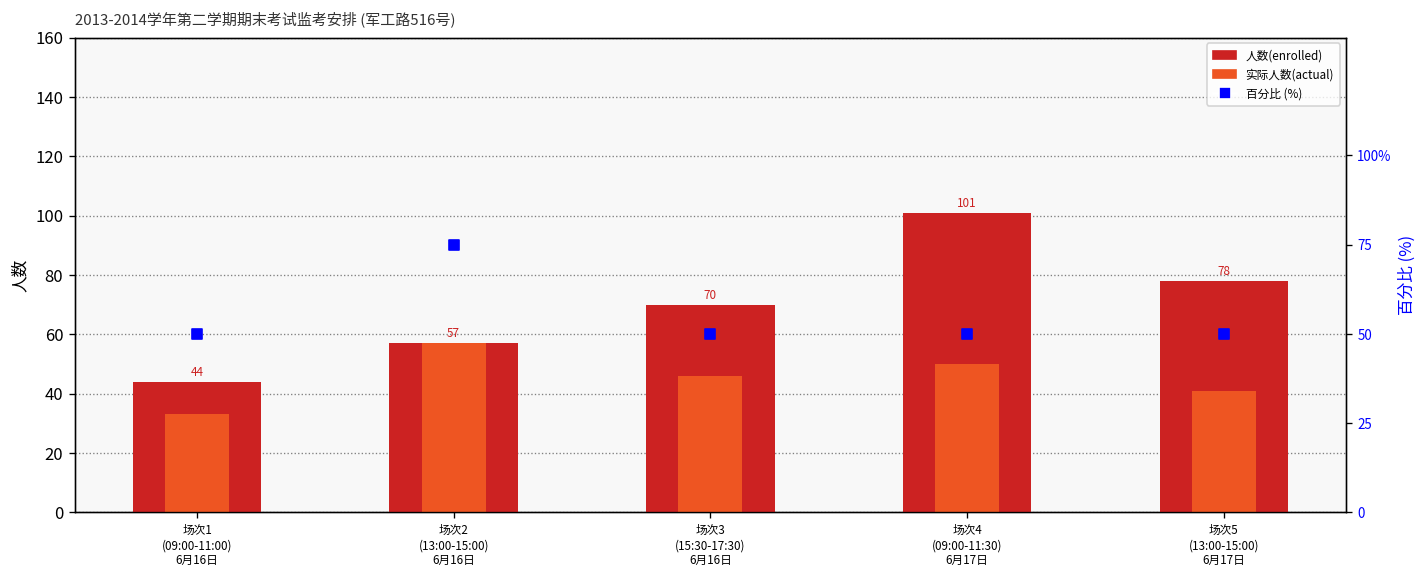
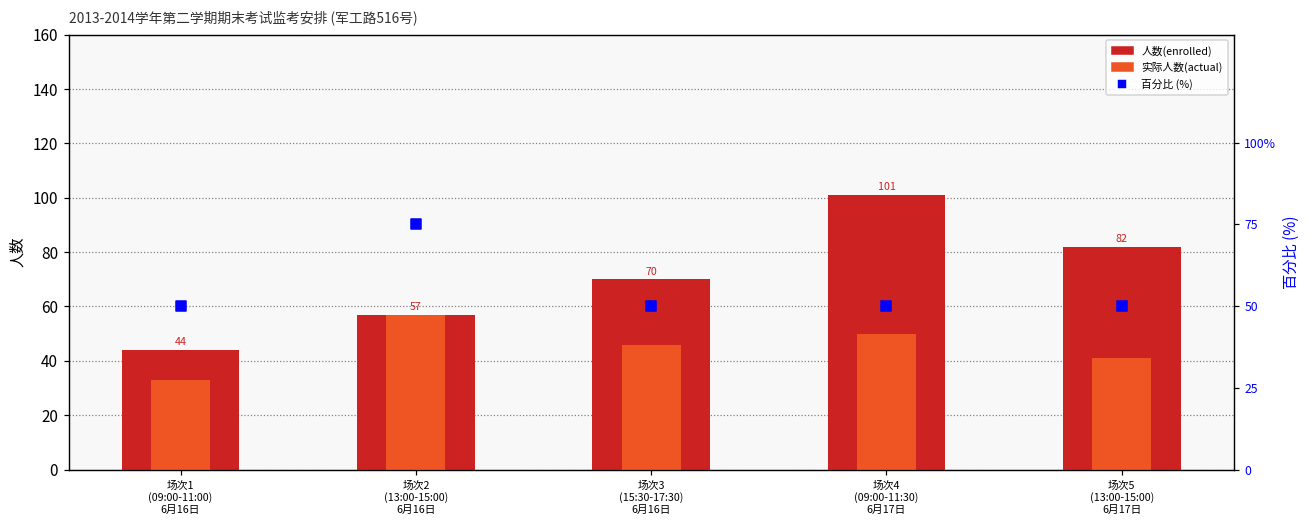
  {
    "人数(enrolled)": {
      "场次1 (09:00-11:00) 6月16日": 44,
      "场次2 (13:00-15:00) 6月16日": 57,
      "场次3 (15:30-17:30) 6月16日": 70,
      "场次4 (09:00-11:30) 6月17日": 101,
-     "场次5 (13:00-15:00) 6月17日": 78
+     "场次5 (13:00-15:00) 6月17日": 82
    },
    "实际人数(actual)": {
      "场次2 (13:00-15:00) 6月16日": 57
    }
  }
